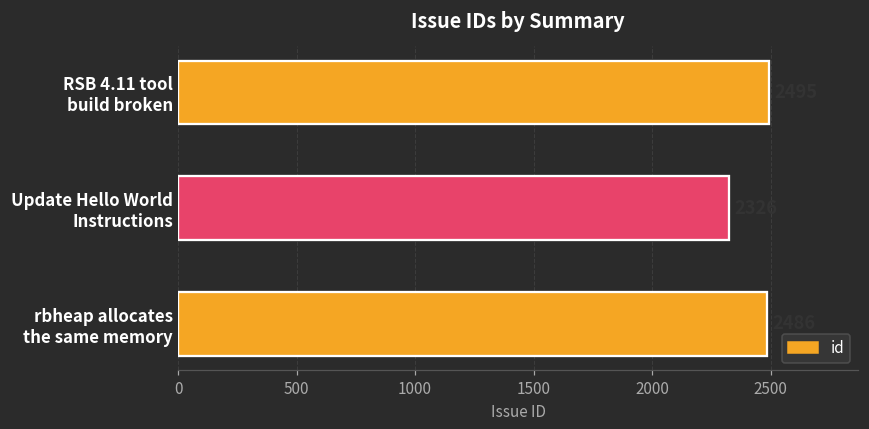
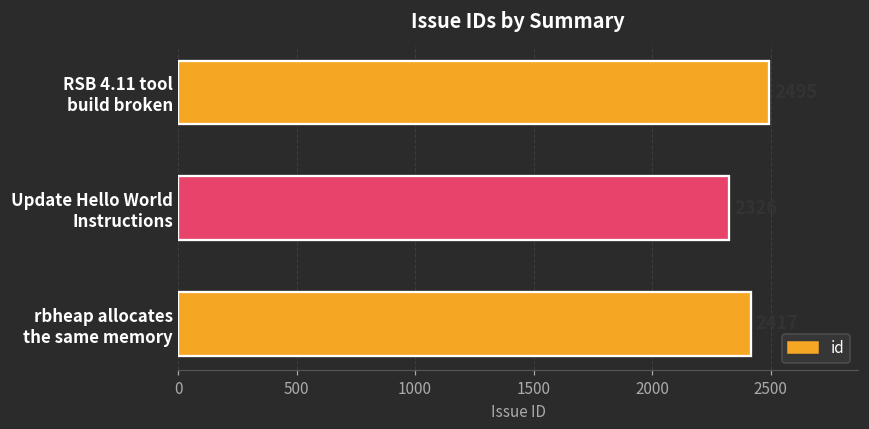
  {
    "RSB 4.11 tool build broken": 2500,
    "Update Hello World Instructions": 2330,
-   "rbheap allocates the same memory": 2490
+   "rbheap allocates the same memory": 2420
  }
